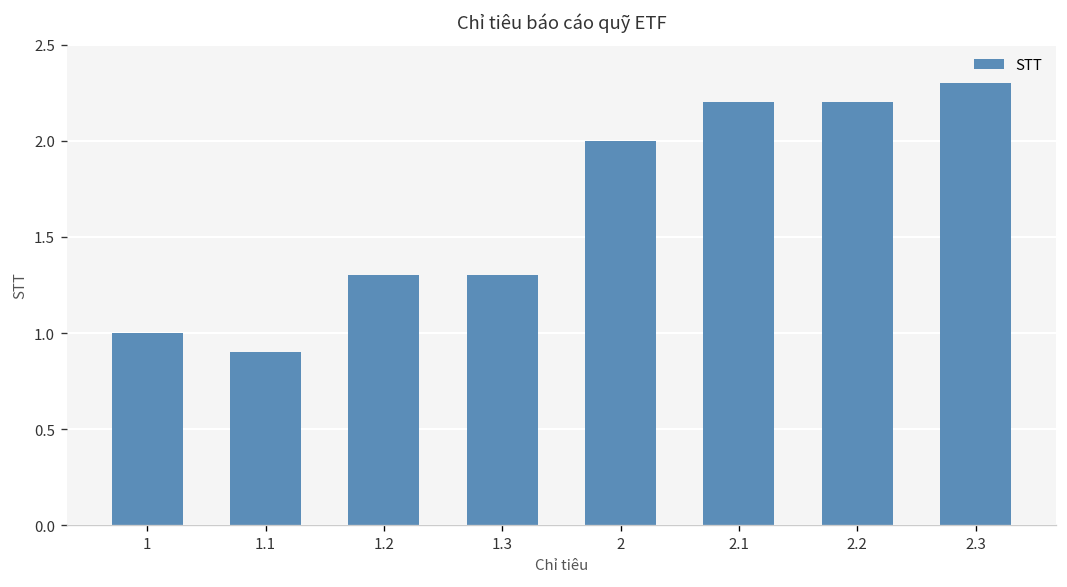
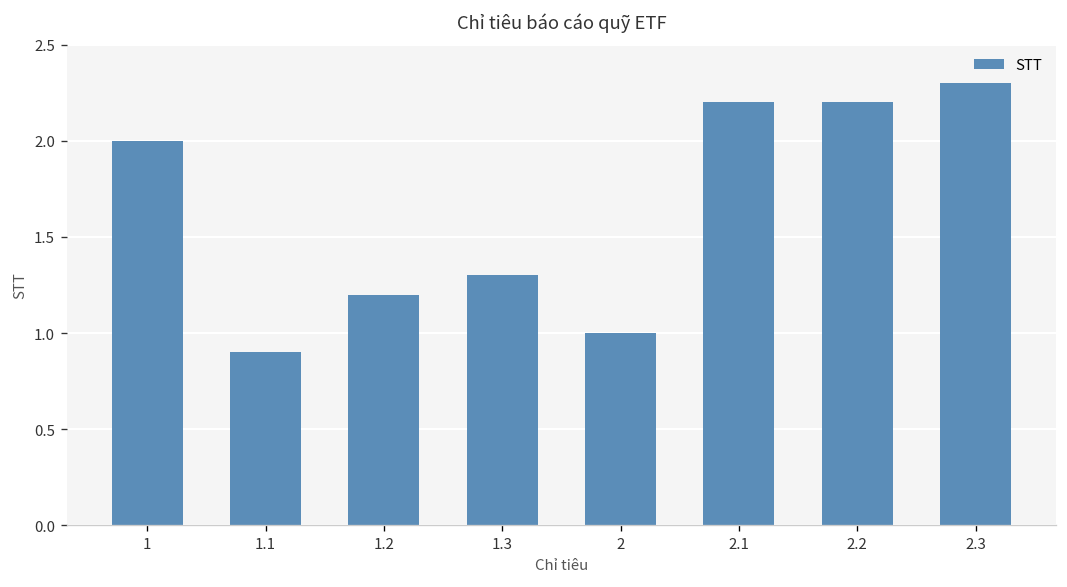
  {
-   "1": 1,
+   "1": 2,
    "1.1": 0.9,
-   "1.2": 1.3,
+   "1.2": 1.2,
    "1.3": 1.3,
-   "2": 2,
+   "2": 1,
    "2.1": 2.2,
    "2.2": 2.2,
    "2.3": 2.3
  }
